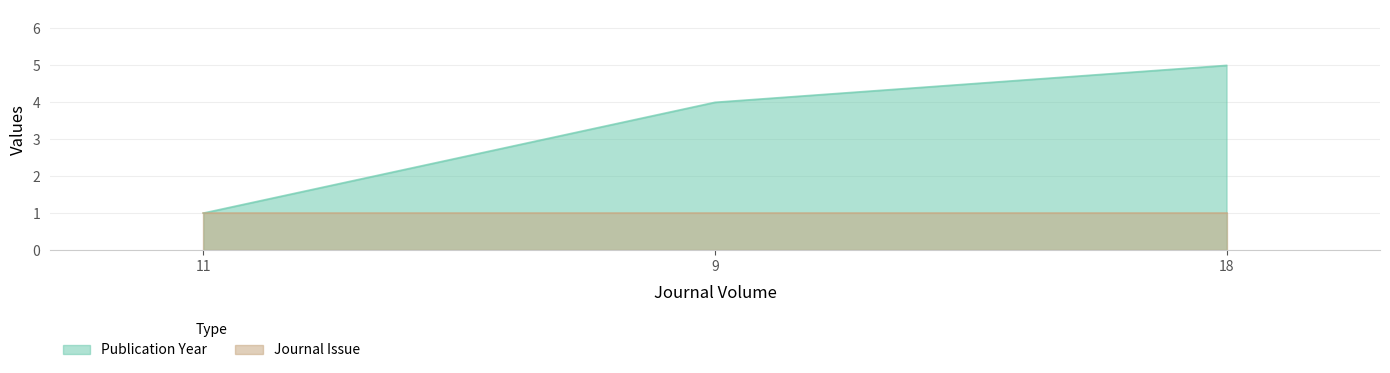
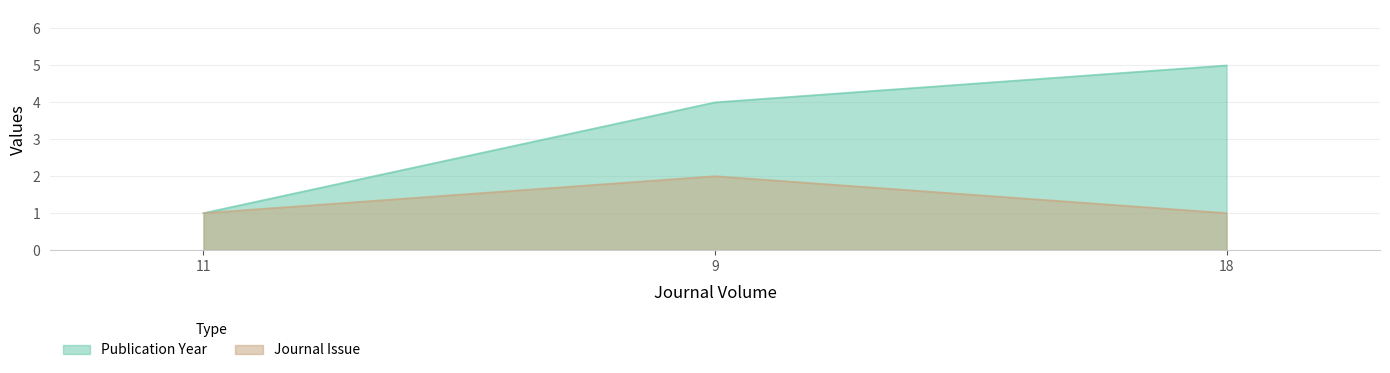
  {
    "Publication Year": {
      "9": 4,
      "18": 5
    },
    "Journal Issue": {
-     "9": 1,
+     "9": 2,
      "18": 1
    }
  }
